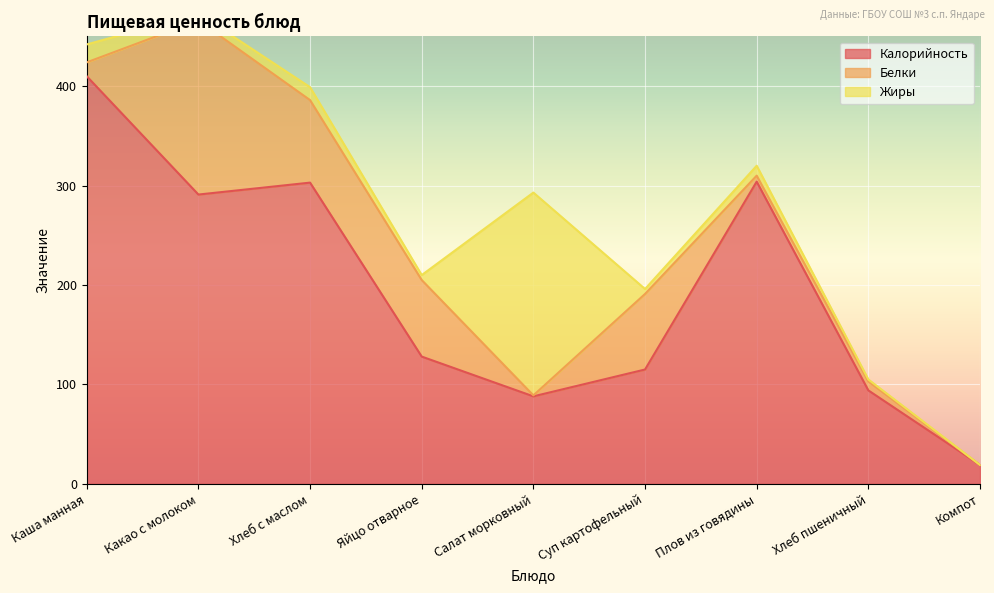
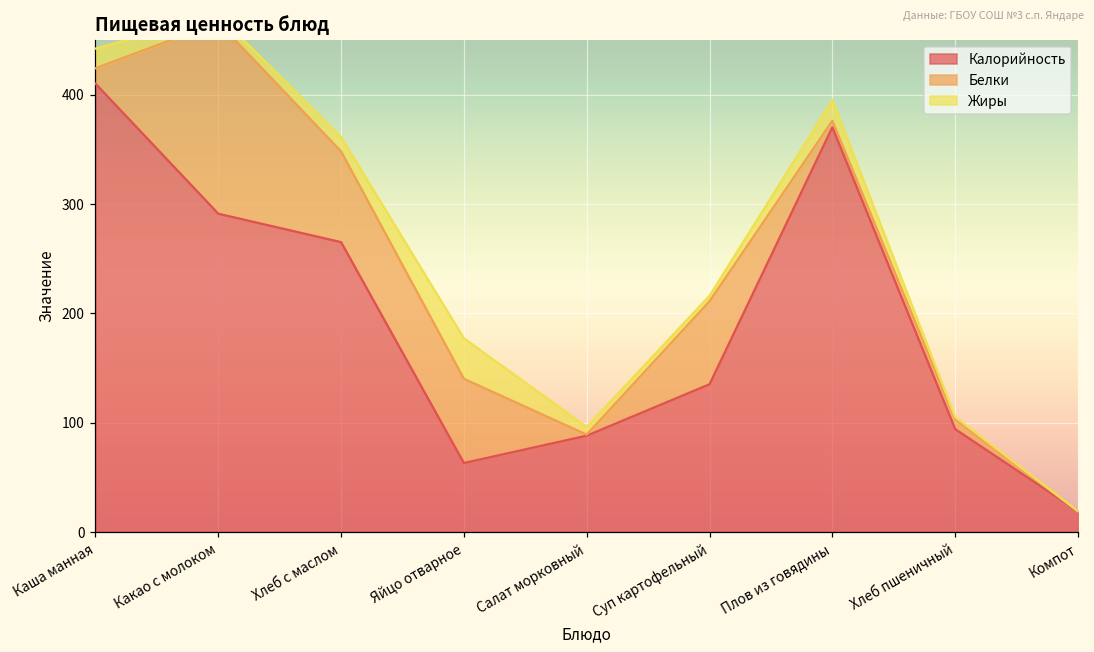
  {
    "Калорийность": {
      "Каша манная": 410,
      "Какао с молоком": 290,
-     "Хлеб с маслом": 300,
-     "Яйцо отварное": 130,
-     "Суп картофельный": 120,
-     "Плов из говядины": 300,
+     "Хлеб с маслом": 270,
+     "Яйцо отварное": 60,
+     "Суп картофельный": 140,
+     "Плов из говядины": 370,
      "Хлеб пшеничный": 90
    },
    "Белки": {
      "Каша манная": 10,
      "Хлеб с маслом": 80,
      "Яйцо отварное": 80,
      "Суп картофельный": 80,
      "Плов из говядины": 10
    },
    "Жиры": {
      "Каша манная": 20,
      "Хлеб с маслом": 10,
-     "Яйцо отварное": 10,
-     "Салат морковный": 200,
+     "Яйцо отварное": 40,
+     "Салат морковный": 10,
      "Суп картофельный": 10,
-     "Плов из говядины": 10
+     "Плов из говядины": 20
    }
  }
